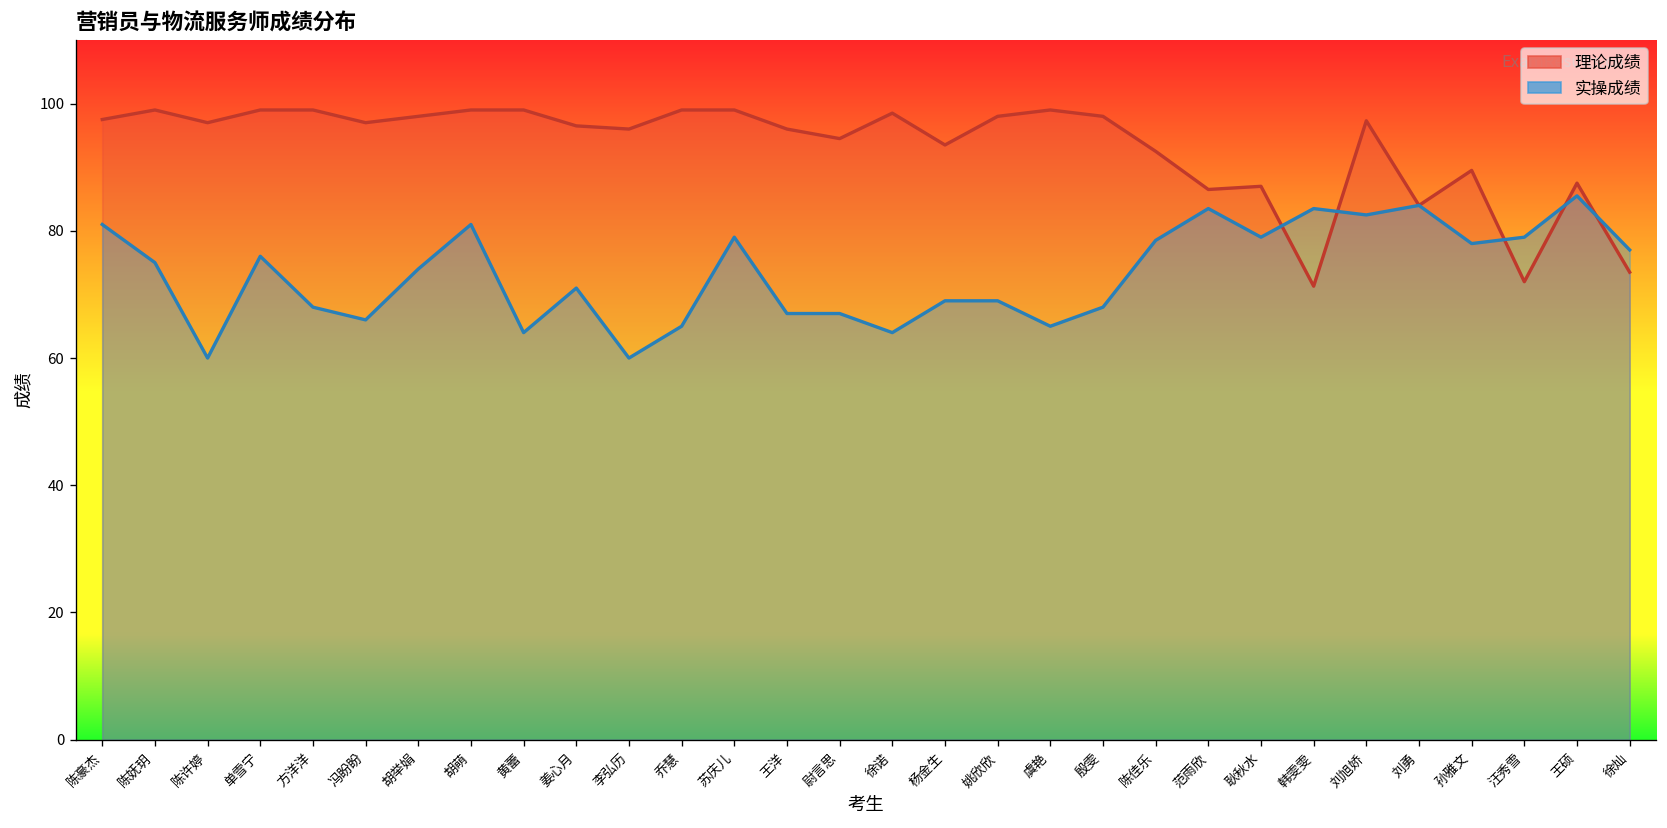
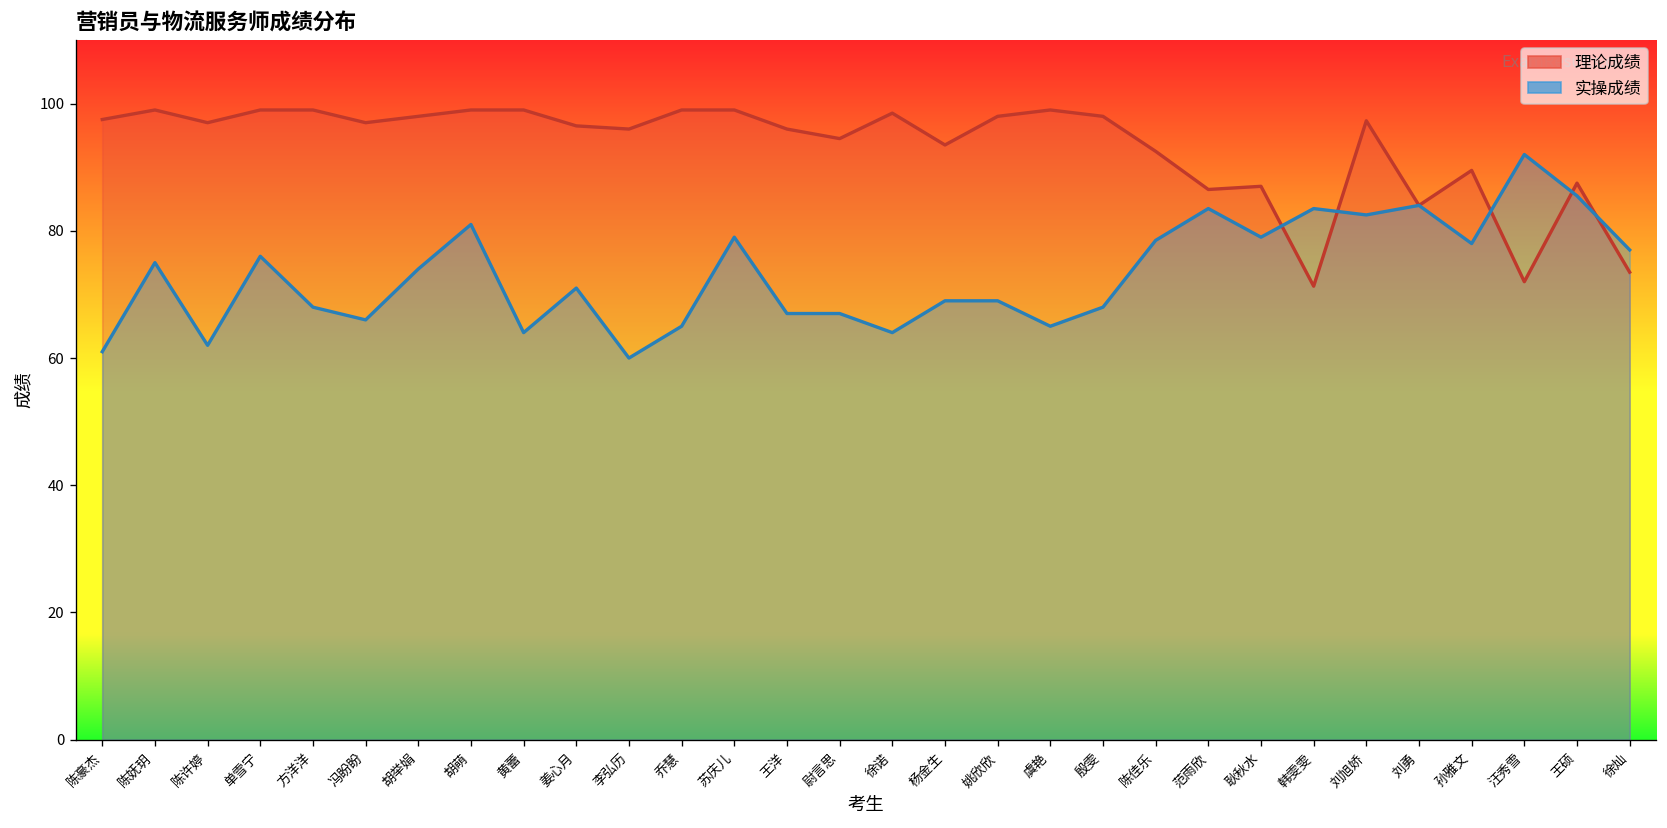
  {
    "理论成绩": {
      "陈豪杰": 98,
      "陈妩玥": 99,
      "陈许婷": 97,
      "单雪宁": 99,
      "方洋洋": 99,
      "冯盼盼": 97,
      "胡举娟": 98,
      "胡萌": 99,
      "黄蕾": 99,
      "姜心月": 97,
      "李弘历": 96,
      "乔慧": 99,
      "苏庆儿": 99,
      "王洋": 96,
      "尉言思": 95,
      "徐诺": 99,
      "杨金生": 94,
      "姚欣欣": 98,
      "虞艳": 99,
      "殷雯": 98,
      "陈佳乐": 93,
      "范雨欣": 87,
      "耿秋水": 87,
      "韩雯雯": 71,
      "刘旭娇": 97,
      "孙雅文": 90,
      "汪秀雪": 72,
      "王硕": 88,
      "徐灿": 74
    },
    "实操成绩": {
-     "陈豪杰": 81,
+     "陈豪杰": 61,
      "陈妩玥": 75,
-     "陈许婷": 60,
+     "陈许婷": 62,
      "单雪宁": 76,
      "方洋洋": 68,
      "冯盼盼": 66,
      "胡举娟": 74,
      "胡萌": 81,
      "黄蕾": 64,
      "姜心月": 71,
      "李弘历": 60,
      "乔慧": 65,
      "苏庆儿": 79,
      "王洋": 67,
      "尉言思": 67,
      "徐诺": 64,
      "杨金生": 69,
      "姚欣欣": 69,
      "虞艳": 65,
      "殷雯": 68,
      "陈佳乐": 79,
      "范雨欣": 84,
      "耿秋水": 79,
      "韩雯雯": 84,
      "刘旭娇": 83,
      "孙雅文": 78,
-     "汪秀雪": 79,
+     "汪秀雪": 92,
      "王硕": 86,
      "徐灿": 77
    }
  }
